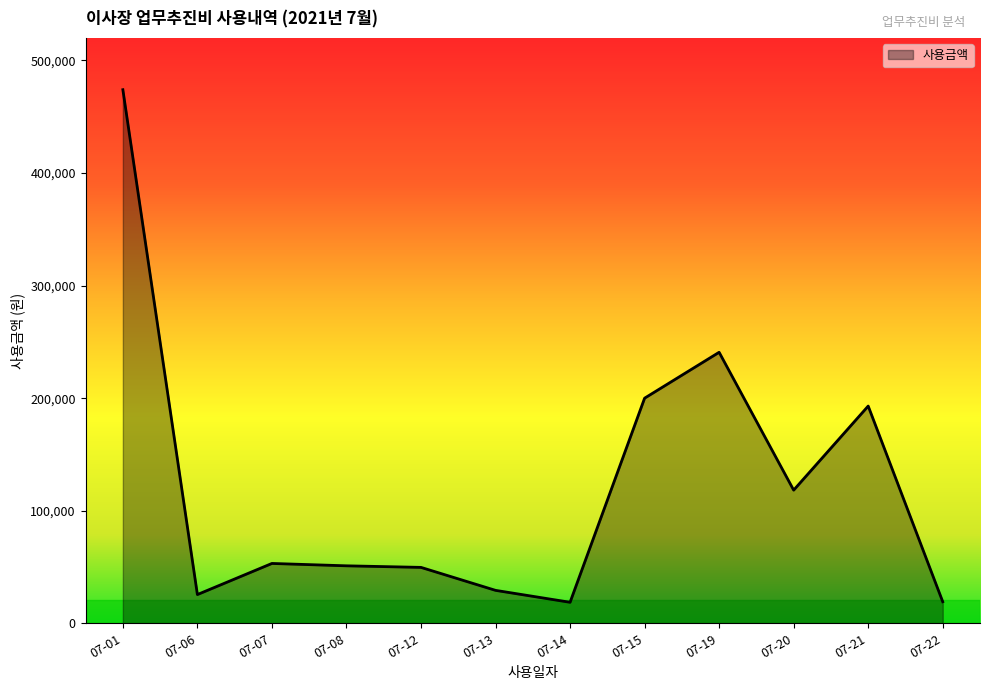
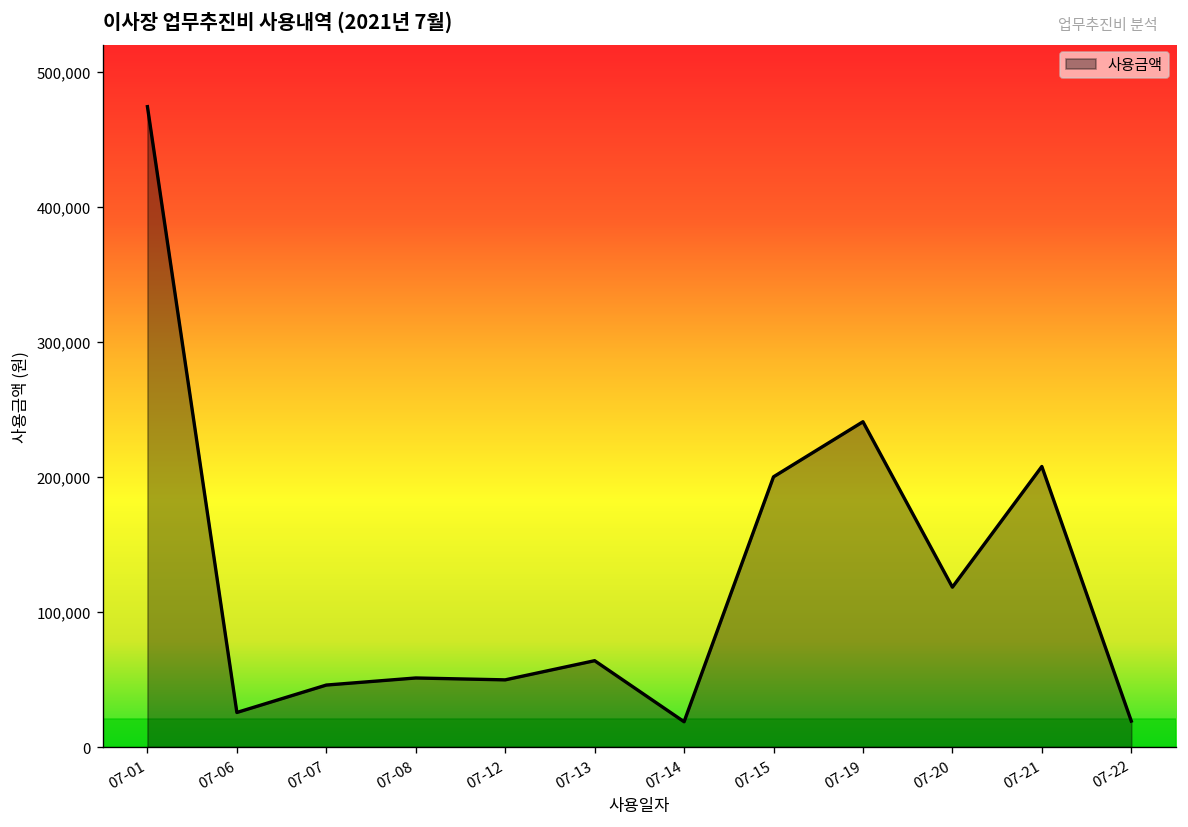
  {
    "07-01": "474,000",
    "07-06": "26,000",
-   "07-07": "53,000",
+   "07-07": "46,000",
    "07-08": "51,000",
    "07-12": "50,000",
-   "07-13": "29,000",
+   "07-13": "64,000",
    "07-15": "200,000",
    "07-19": "241,000",
    "07-20": "118,000",
-   "07-21": "193,000"
+   "07-21": "208,000"
  }
